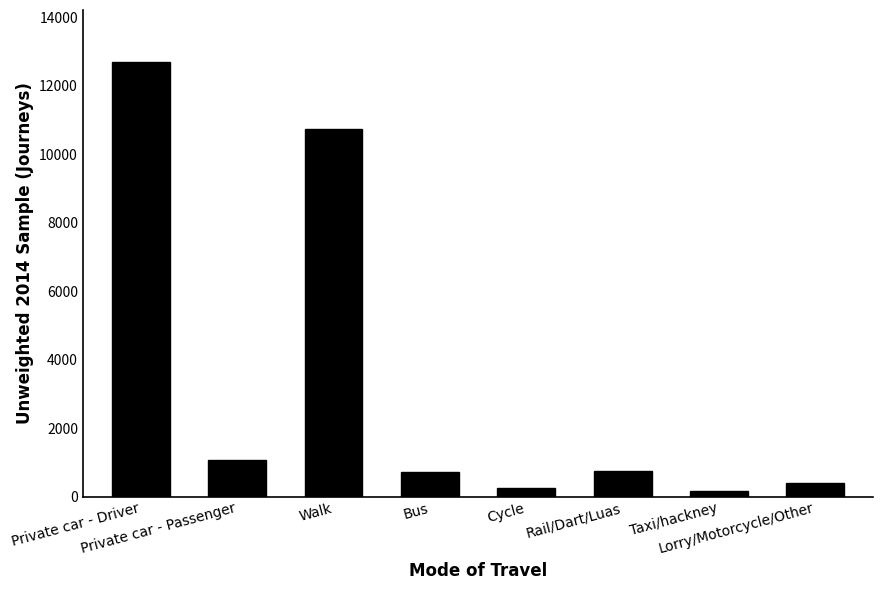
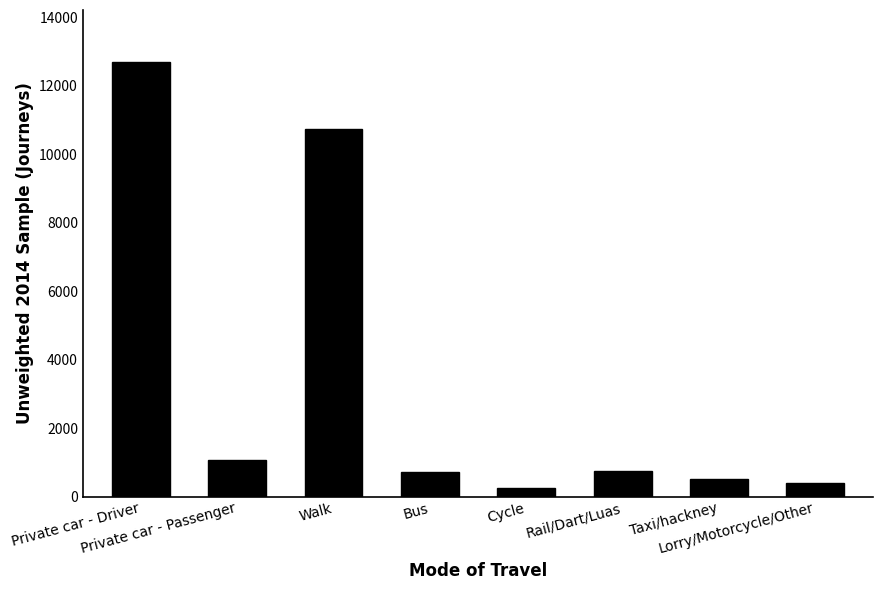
  {
    "Private car - Driver": 12700,
    "Private car - Passenger": 1100,
    "Walk": 10700,
    "Bus": 700,
    "Cycle": 200,
    "Rail/Dart/Luas": 800,
-   "Taxi/hackney": 200,
+   "Taxi/hackney": 500,
    "Lorry/Motorcycle/Other": 400
  }
